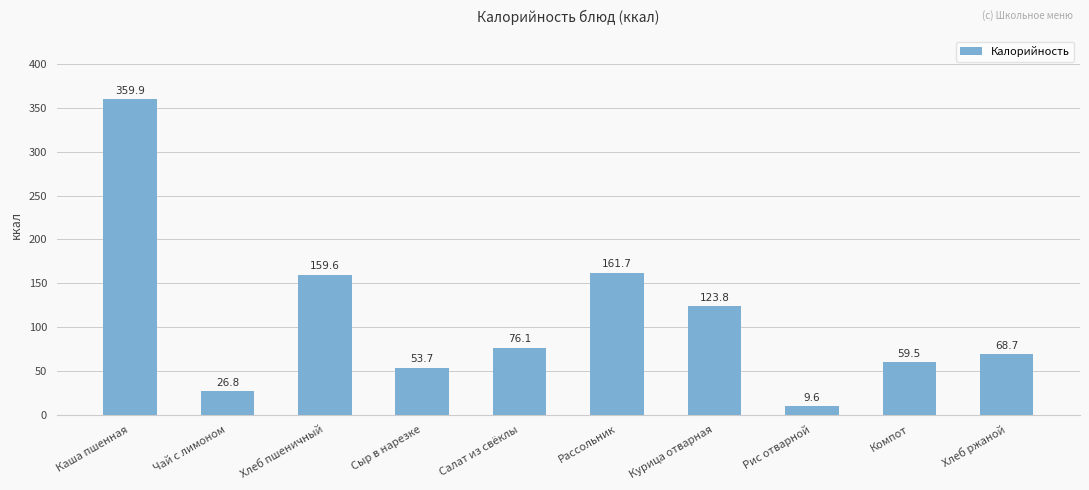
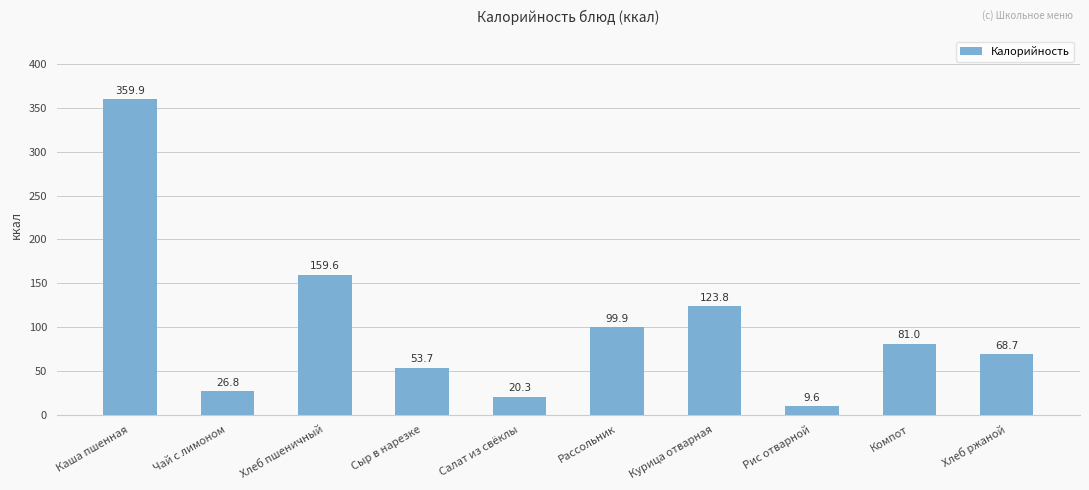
  {
    "Каша пшенная": 359.9,
    "Чай с лимоном": 26.8,
    "Хлеб пшеничный": 159.6,
    "Сыр в нарезке": 53.7,
-   "Салат из свёклы": 76.1,
-   "Рассольник": 161.7,
+   "Салат из свёклы": 20.3,
+   "Рассольник": 99.9,
    "Курица отварная": 123.8,
    "Рис отварной": 9.6,
-   "Компот": 59.5,
+   "Компот": 81.0,
    "Хлеб ржаной": 68.7
  }
